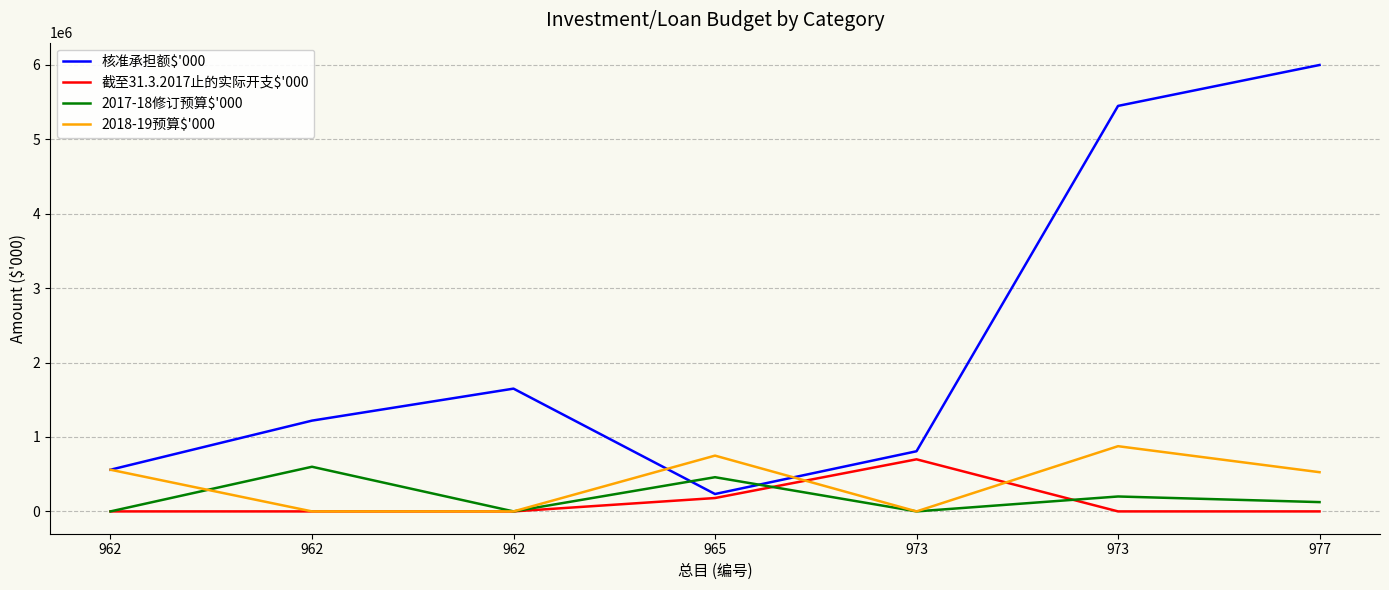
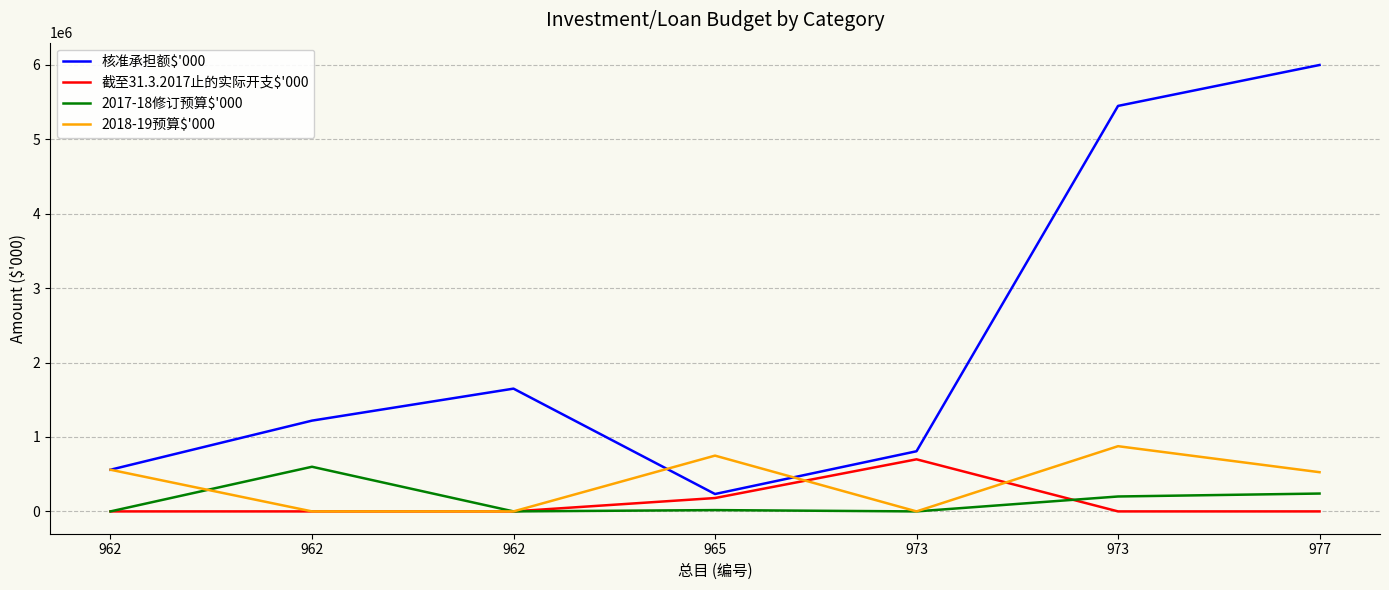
  {
    "核准承担额$'000": {
      "965": 200000,
      "977": 6000000
    },
    "截至31.3.2017止的实际开支$'000": {
      "965": 200000,
      "977": 0
    },
    "2017-18修订预算$'000": {
-     "965": 500000,
-     "977": 100000
+     "965": 0,
+     "977": 200000
    },
    "2018-19预算$'000": {
      "965": 700000,
      "977": 500000
    }
  }
